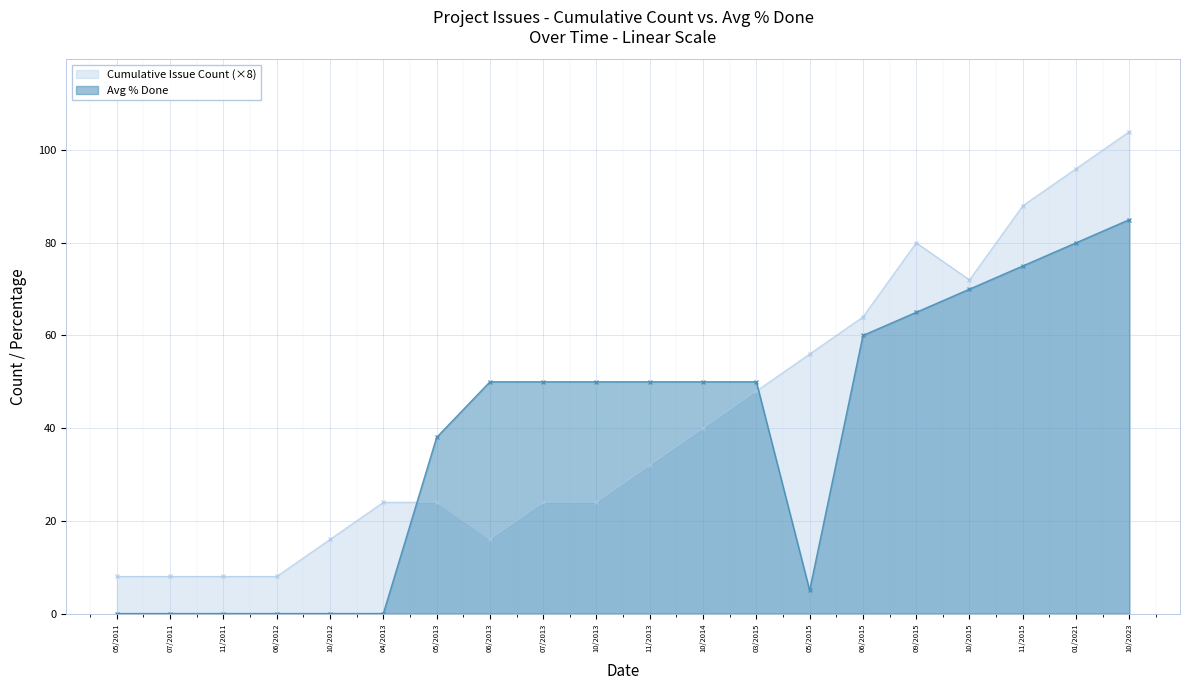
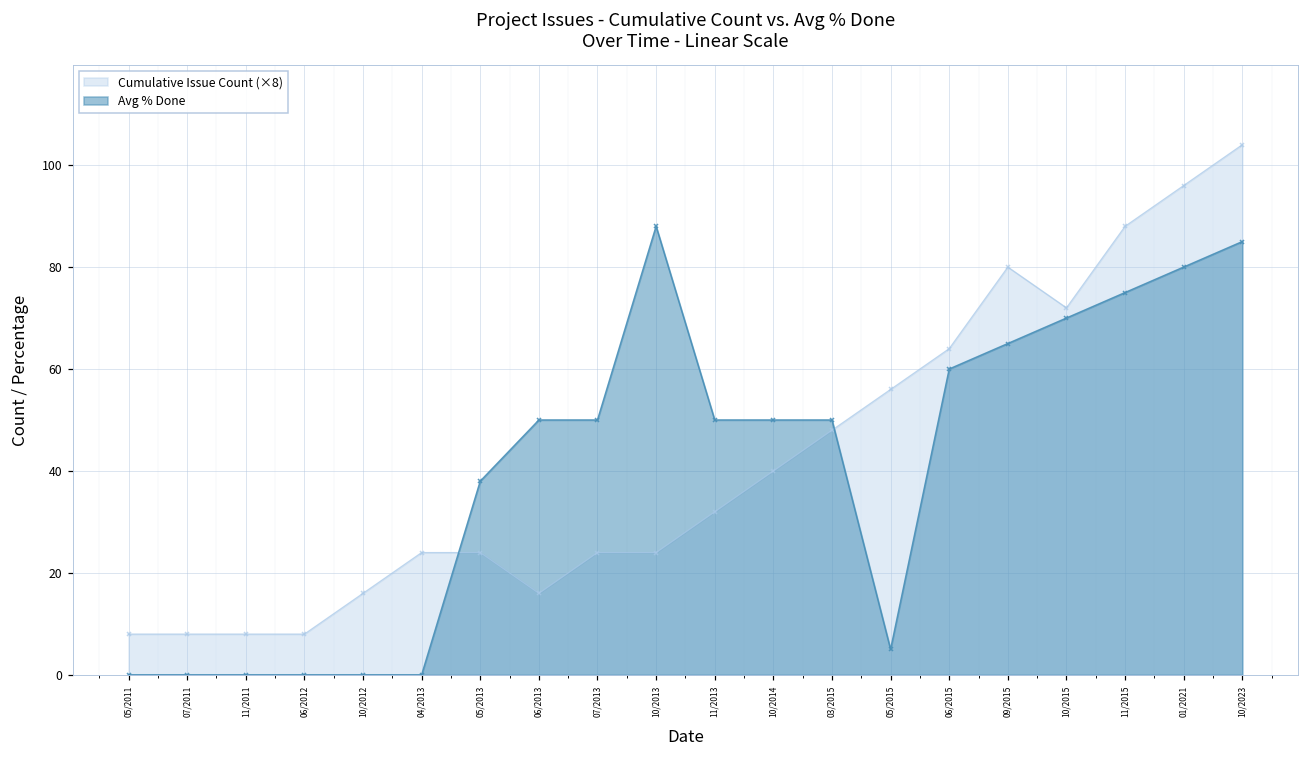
  {
    "Cumulative Issue Count (×8)": {
      "05/2011": 8,
      "07/2011": 8,
      "11/2011": 8,
      "06/2012": 8,
      "10/2012": 16,
      "04/2013": 24,
      "05/2013": 24,
      "06/2013": 16,
      "07/2013": 24,
      "10/2013": 24,
      "11/2013": 32,
      "10/2014": 40,
      "03/2015": 48,
      "05/2015": 56,
      "06/2015": 64,
      "09/2015": 80,
      "10/2015": 72,
      "11/2015": 88,
      "01/2021": 96,
      "10/2023": 104
    },
    "Avg % Done": {
      "05/2011": 0,
      "07/2011": 0,
      "11/2011": 0,
      "06/2012": 0,
      "10/2012": 0,
      "04/2013": 0,
      "05/2013": 38,
      "06/2013": 50,
      "07/2013": 50,
-     "10/2013": 50,
+     "10/2013": 88,
      "11/2013": 50,
      "10/2014": 50,
      "03/2015": 50,
      "05/2015": 5,
      "06/2015": 60,
      "09/2015": 65,
      "10/2015": 70,
      "11/2015": 75,
      "01/2021": 80,
      "10/2023": 85
    }
  }
